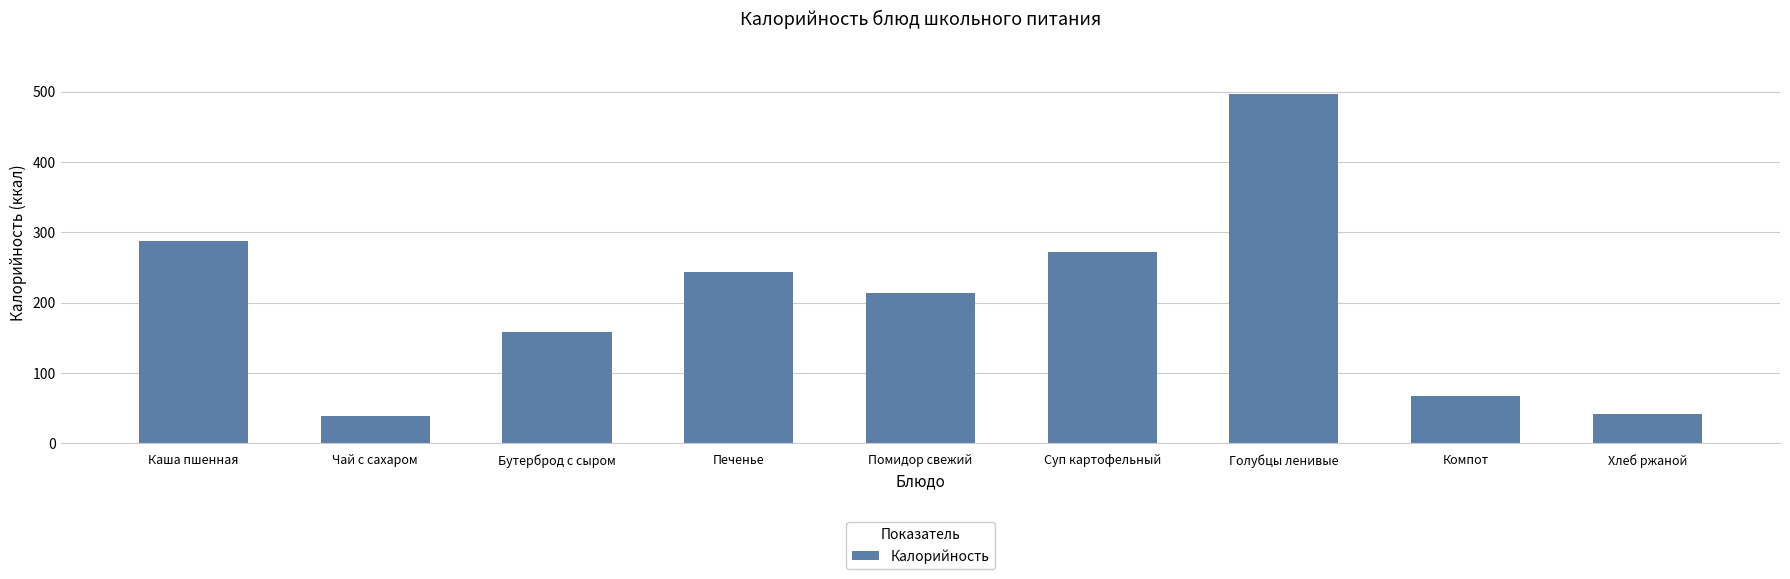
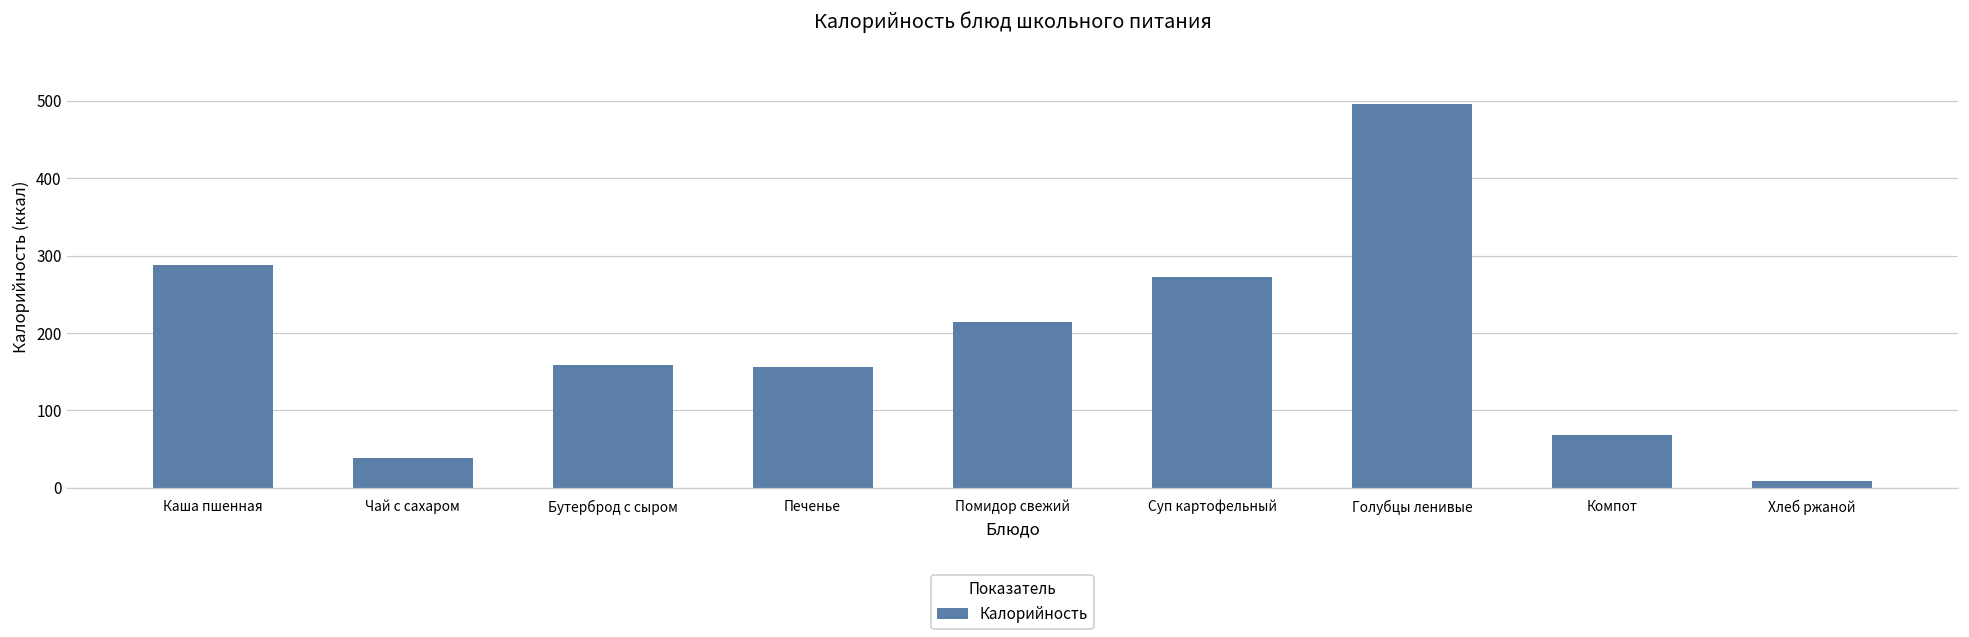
  {
    "Каша пшенная": 290,
    "Чай с сахаром": 40,
    "Бутерброд с сыром": 160,
-   "Печенье": 240,
+   "Печенье": 160,
    "Помидор свежий": 210,
    "Суп картофельный": 270,
    "Голубцы ленивые": 500,
    "Компот": 70,
-   "Хлеб ржаной": 40
+   "Хлеб ржаной": 10
  }
